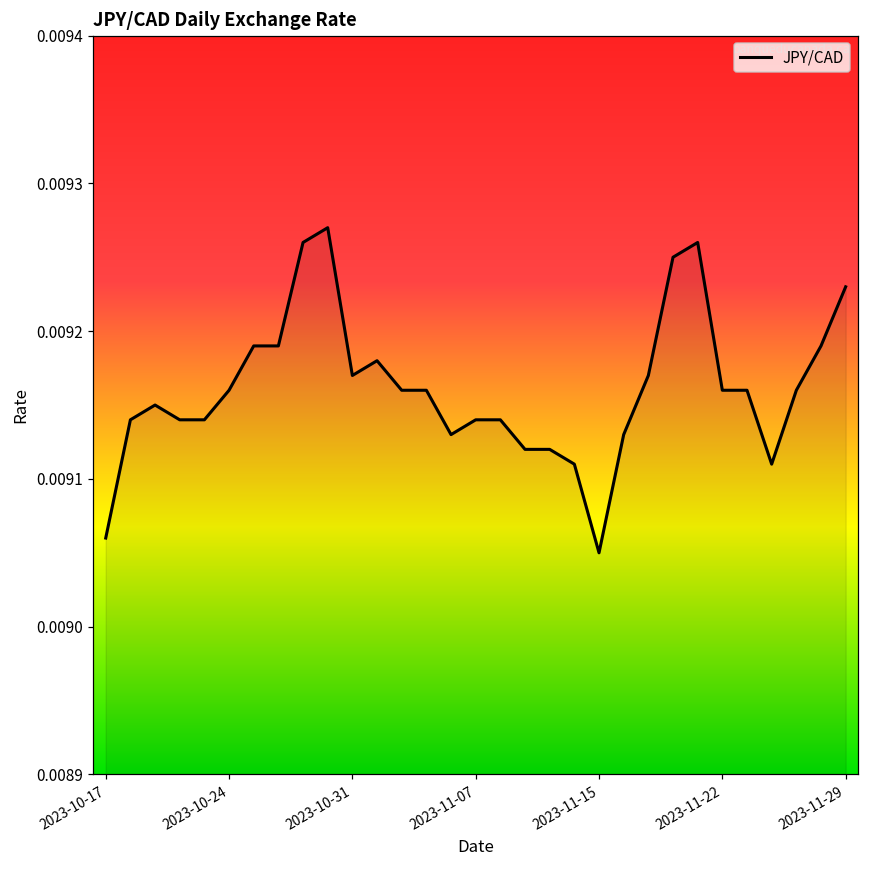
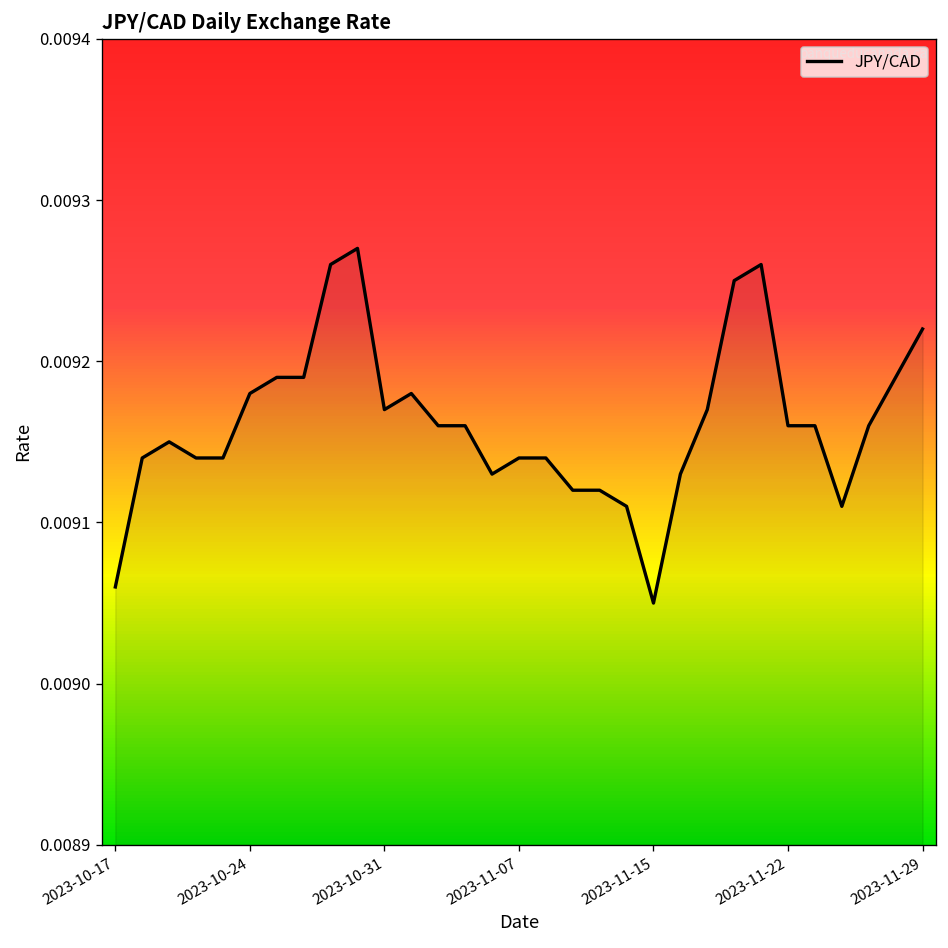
  {
    "2023-10-17": 0.00906,
-   "2023-10-24": 0.00916,
+   "2023-10-24": 0.00918,
    "2023-10-31": 0.00917,
    "2023-11-07": 0.00914,
    "2023-11-15": 0.00905,
    "2023-11-22": 0.00916,
-   "2023-11-29": 0.00923
+   "2023-11-29": 0.00922
  }
